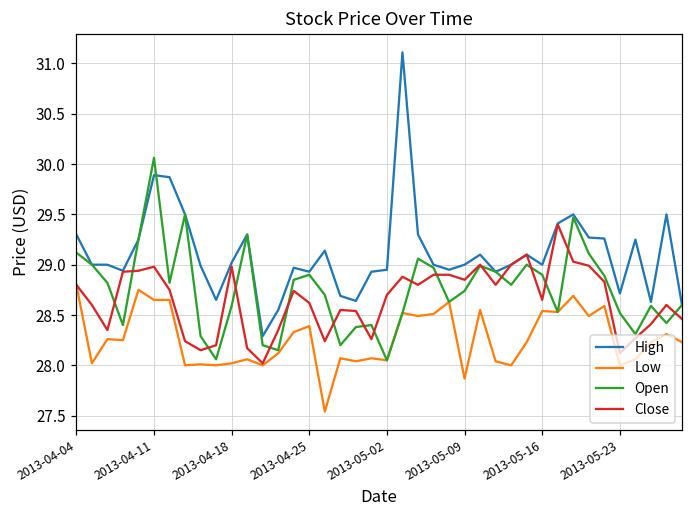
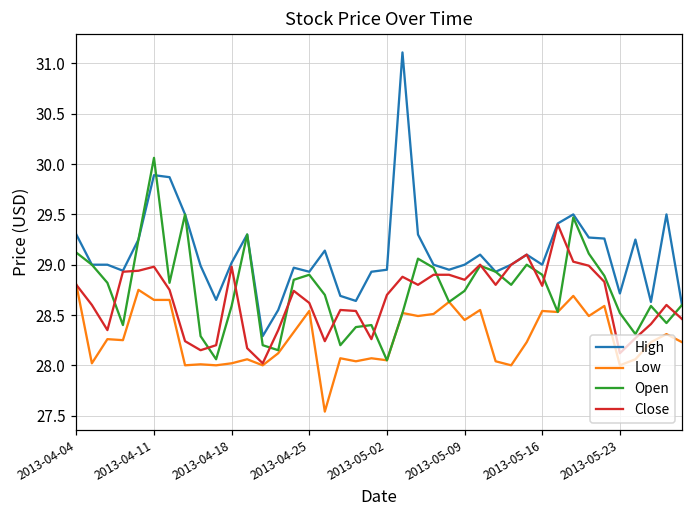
  {
    "High": {
      "2013-04-04": 29.3,
      "2013-04-11": 29.9,
      "2013-04-18": 29.0,
      "2013-04-25": 28.9,
      "2013-05-02": 29.0,
      "2013-05-09": 29.0,
      "2013-05-16": 29.0,
      "2013-05-23": 28.7
    },
    "Low": {
      "2013-04-11": 28.6,
      "2013-04-18": 28.0,
-     "2013-04-25": 28.4,
-     "2013-05-09": 27.9,
+     "2013-04-25": 28.5,
+     "2013-05-09": 28.5,
      "2013-05-16": 28.5
    },
    "Open": {
      "2013-04-04": 29.1,
      "2013-04-11": 30.1,
      "2013-04-18": 28.6,
      "2013-04-25": 28.9,
      "2013-05-09": 28.7,
      "2013-05-16": 28.9,
      "2013-05-23": 28.5
    },
    "Close": {
      "2013-04-11": 29.0,
      "2013-04-18": 29.0,
      "2013-04-25": 28.6,
      "2013-05-02": 28.7,
      "2013-05-09": 28.9,
-     "2013-05-16": 28.7
+     "2013-05-16": 28.8
    }
  }
